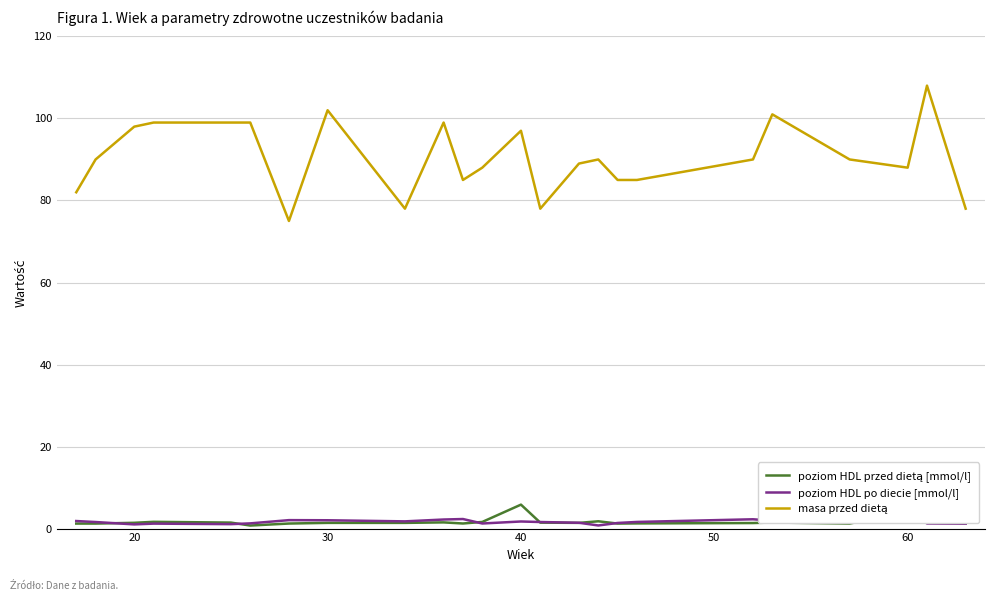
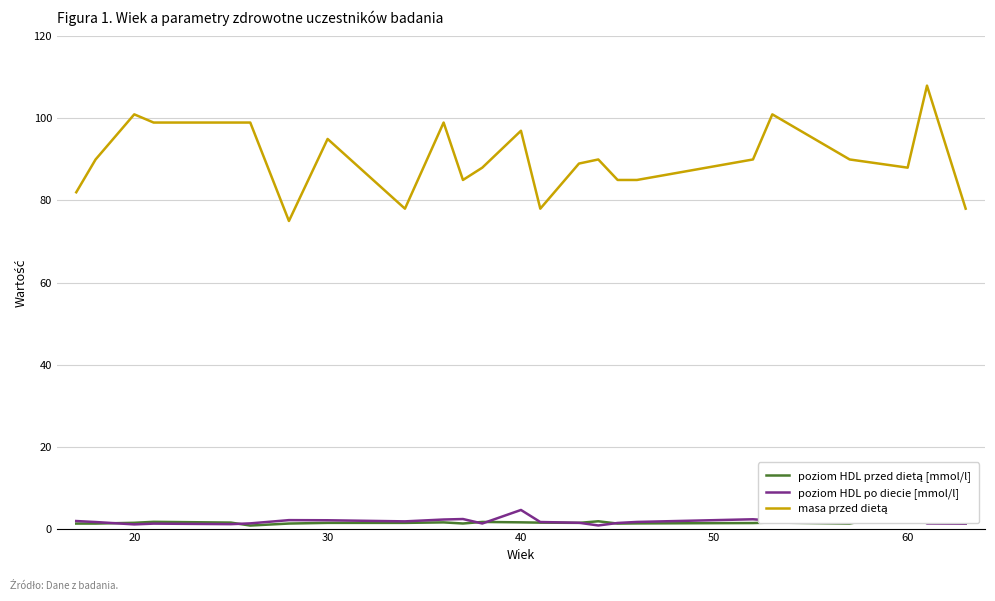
  {
    "poziom HDL przed dietą [mmol/l]": {
      "30": 1,
-     "40": 6
+     "40": 2
    },
    "poziom HDL po diecie [mmol/l]": {
      "30": 2,
-     "40": 2
+     "40": 5
    },
    "masa przed dietą": {
-     "20": 98,
-     "30": 102,
+     "20": 101,
+     "30": 95,
      "40": 97,
      "60": 88
    }
  }
